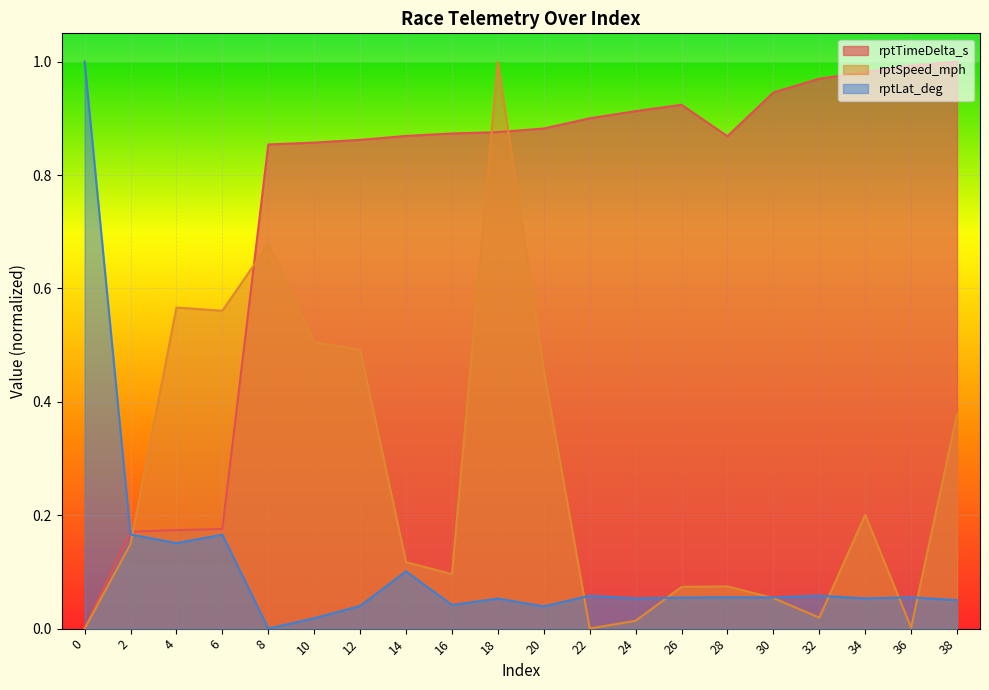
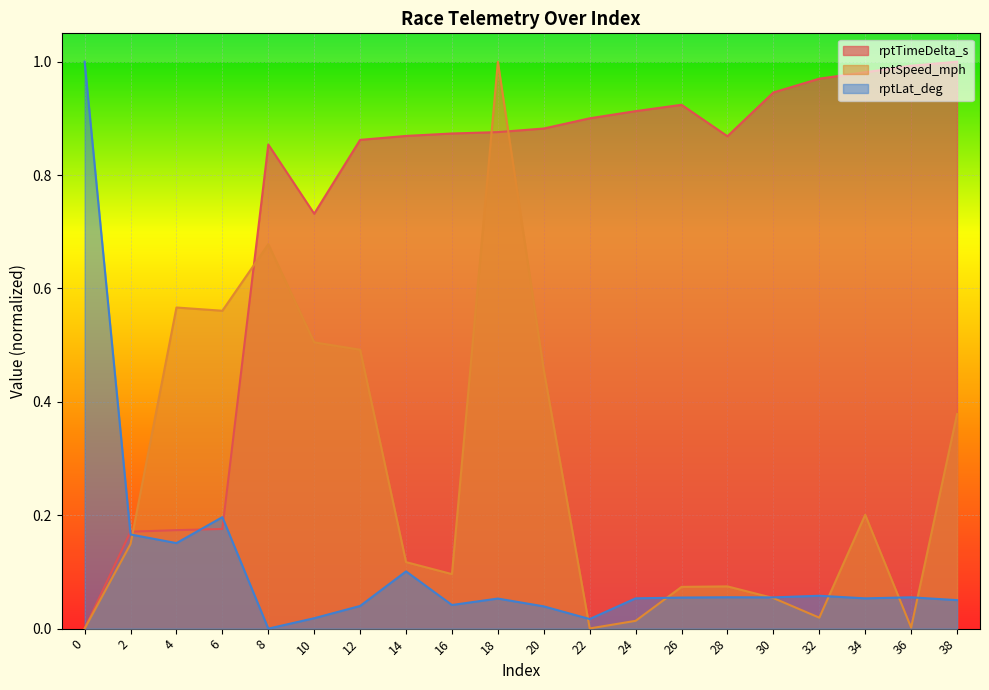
  {
    "rptTimeDelta_s": {
      "2": 0.17,
      "4": 0.17,
      "6": 0.18,
      "8": 0.85,
-     "10": 0.86,
+     "10": 0.73,
      "12": 0.86,
      "14": 0.87,
      "16": 0.87,
      "18": 0.88,
      "20": 0.88,
      "22": 0.90,
      "24": 0.91,
      "26": 0.92,
      "28": 0.87,
      "30": 0.95,
      "32": 0.97
    },
    "rptSpeed_mph": {
      "2": 0.15,
      "4": 0.57,
      "6": 0.56,
      "8": 0.68,
      "10": 0.50,
      "12": 0.49,
      "14": 0.12,
      "16": 0.10,
      "18": 1.00,
      "20": 0.46,
      "22": 0.00,
      "24": 0.01,
      "26": 0.07,
      "28": 0.07,
      "32": 0.02,
      "34": 0.20,
      "36": 0.00,
      "38": 0.38
    },
    "rptLat_deg": {
      "0": 1.00,
      "2": 0.17,
      "4": 0.15,
-     "6": 0.17,
+     "6": 0.20,
      "8": 0.00,
      "10": 0.02,
      "12": 0.04,
      "14": 0.10,
      "16": 0.04,
      "18": 0.05,
      "20": 0.04,
-     "22": 0.06,
+     "22": 0.02,
      "24": 0.05,
      "26": 0.05,
      "28": 0.06,
      "32": 0.06,
      "34": 0.05,
      "36": 0.06,
      "38": 0.05
    }
  }
